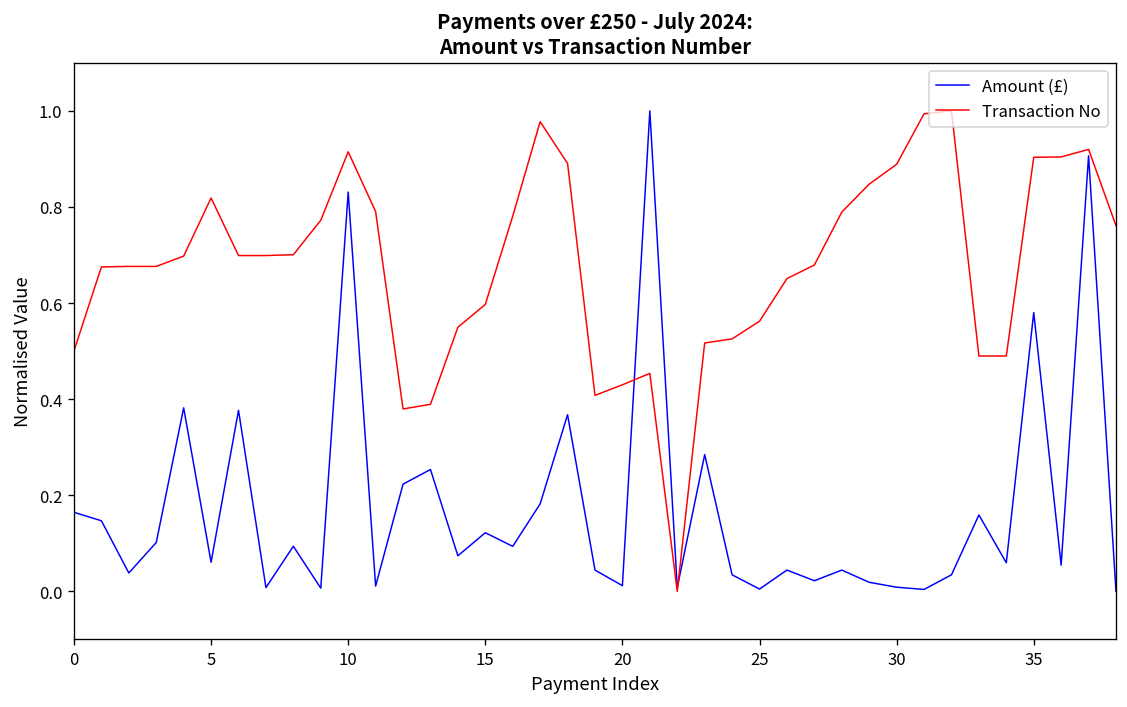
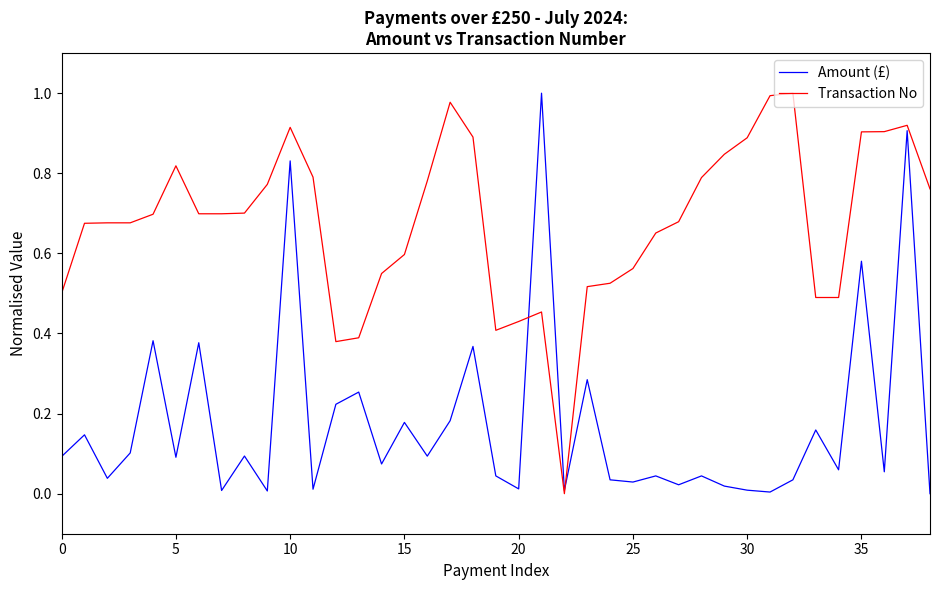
  {
    "Amount (£)": {
-     "0": 0.16,
-     "5": 0.06,
+     "0": 0.09,
+     "5": 0.09,
      "10": 0.83,
-     "15": 0.12,
+     "15": 0.18,
      "20": 0.01,
-     "25": 0.00,
+     "25": 0.03,
      "30": 0.01,
      "35": 0.58
    },
    "Transaction No": {
      "0": 0.50,
      "5": 0.82,
      "10": 0.91,
      "15": 0.60,
      "20": 0.43,
      "25": 0.56,
      "30": 0.89,
      "35": 0.90
    }
  }
